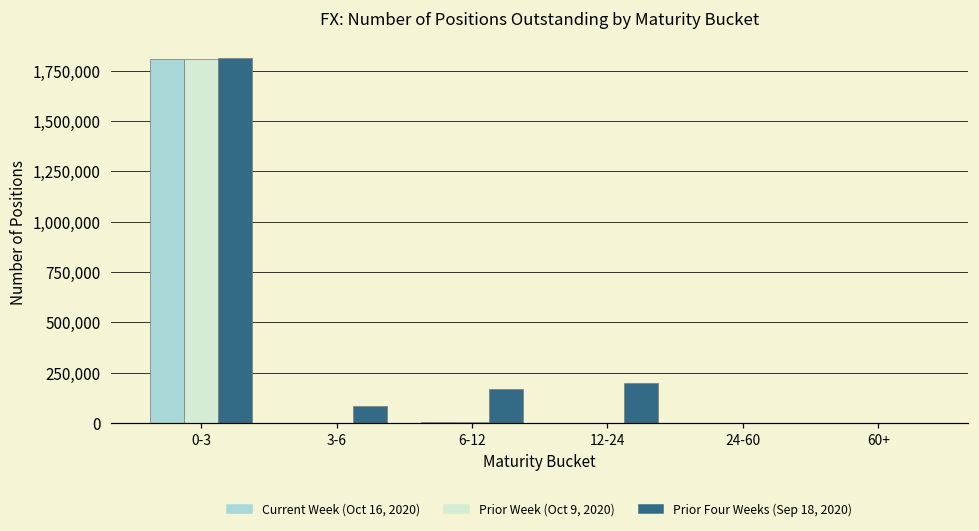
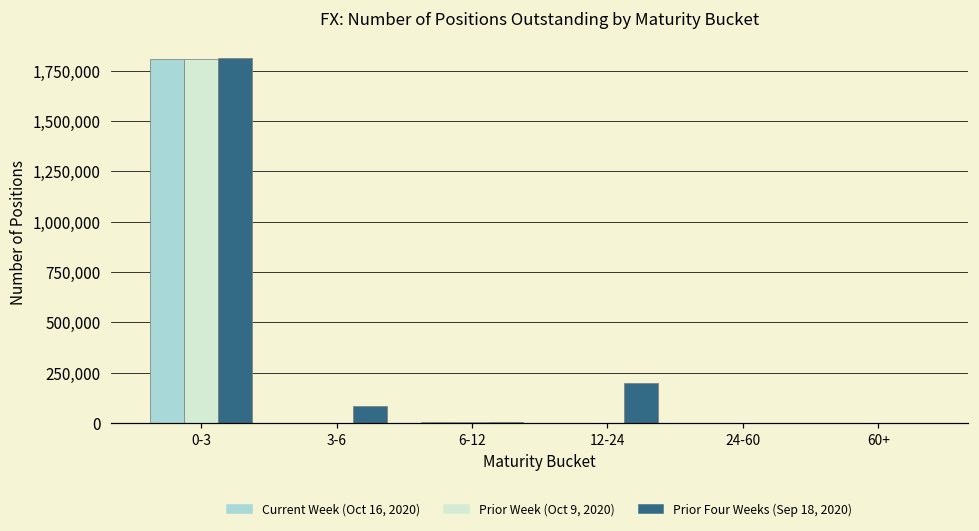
  {
    "Prior Four Weeks (Sep 18, 2020)": {
      "0-3": "1,810,000",
      "3-6": "90,000",
-     "6-12": "170,000",
+     "6-12": "0",
      "12-24": "200,000"
    }
  }
